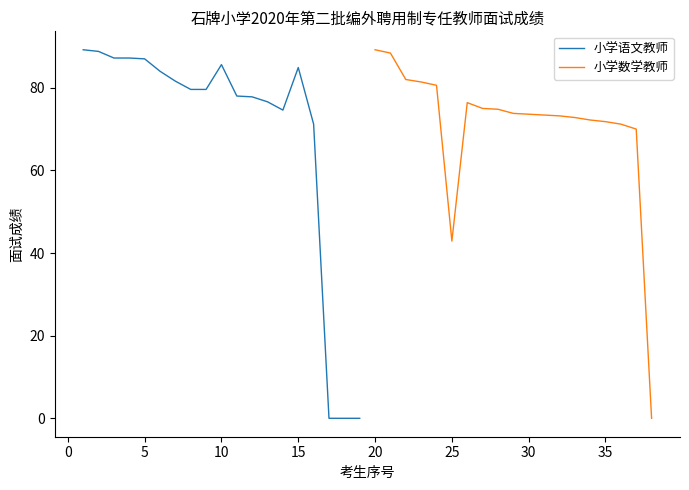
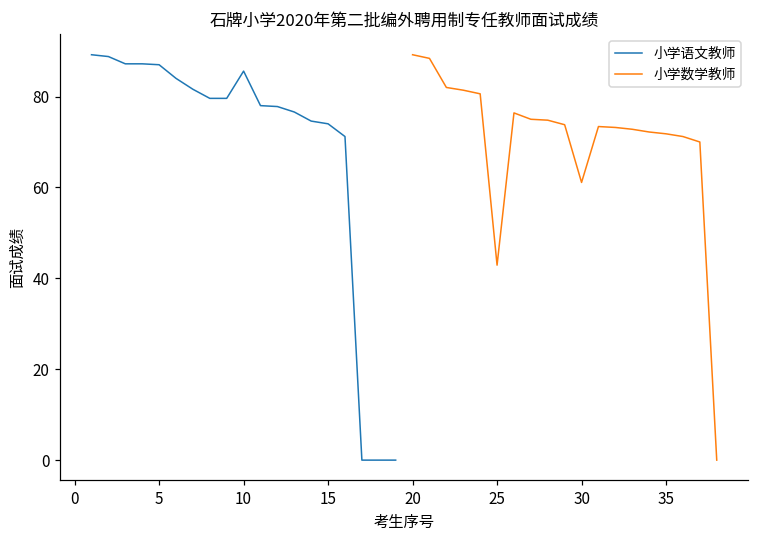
  {
    "小学语文教师": {
      "5": 87,
      "10": 86,
-     "15": 85
+     "15": 74
    },
    "小学数学教师": {
      "20": 89,
      "25": 43,
-     "30": 74,
+     "30": 61,
      "35": 72
    }
  }
